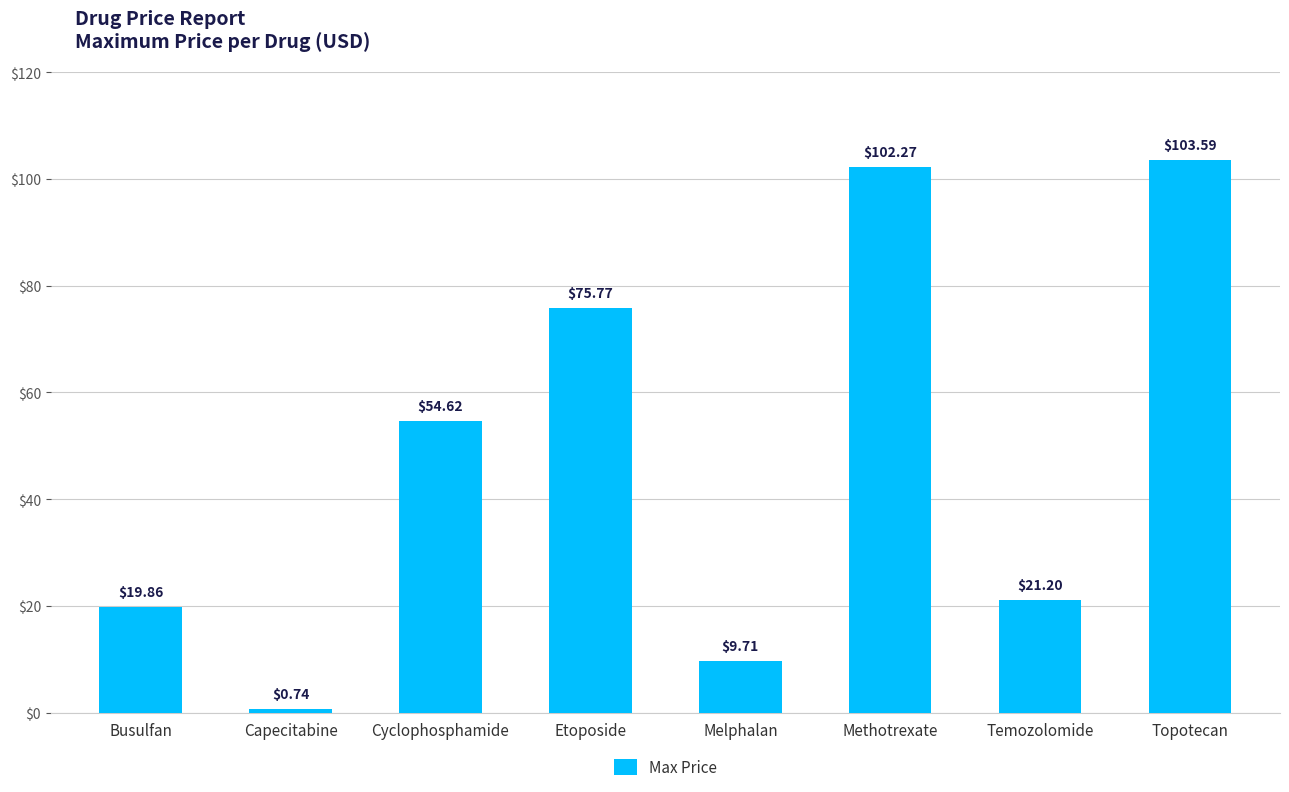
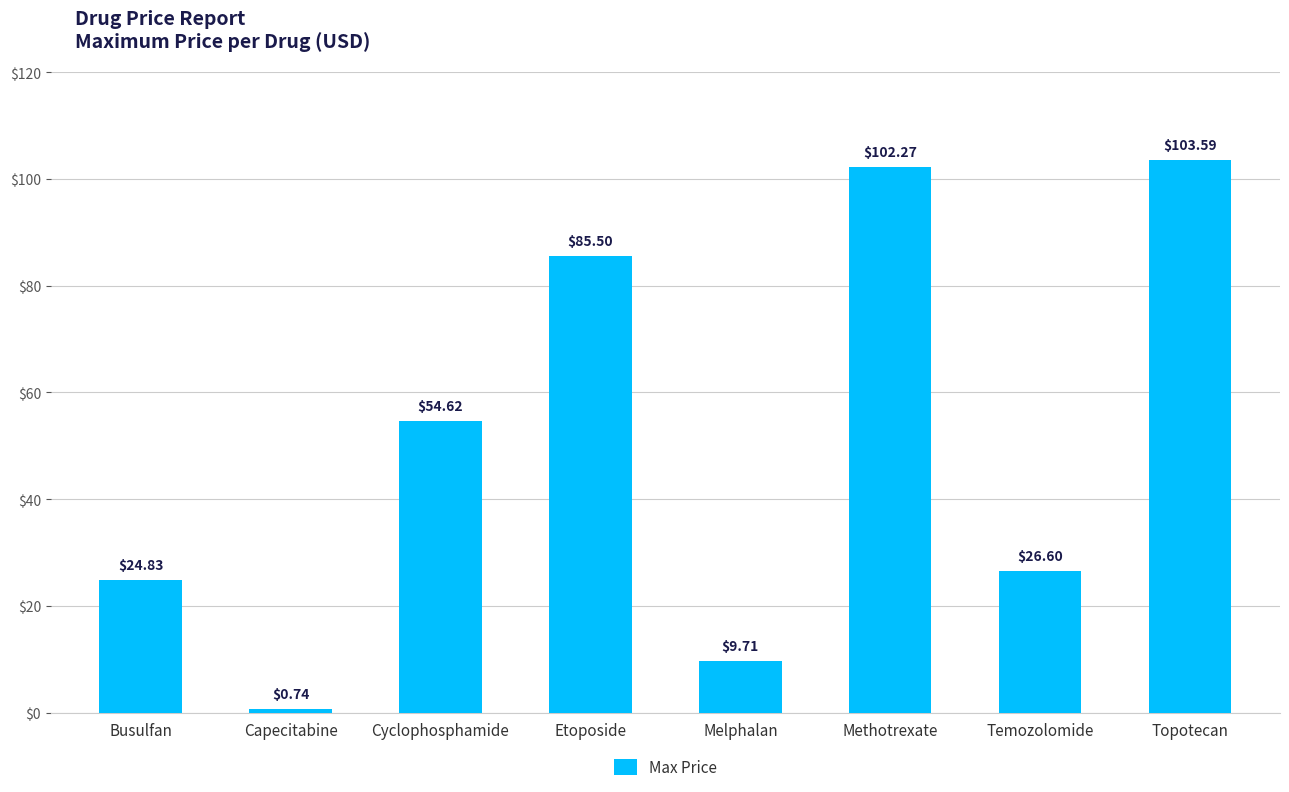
  {
-   "Busulfan": "$19.86",
+   "Busulfan": "$24.83",
    "Capecitabine": "$0.74",
    "Cyclophosphamide": "$54.62",
-   "Etoposide": "$75.77",
+   "Etoposide": "$85.50",
    "Melphalan": "$9.71",
    "Methotrexate": "$102.27",
-   "Temozolomide": "$21.20",
+   "Temozolomide": "$26.60",
    "Topotecan": "$103.59"
  }
